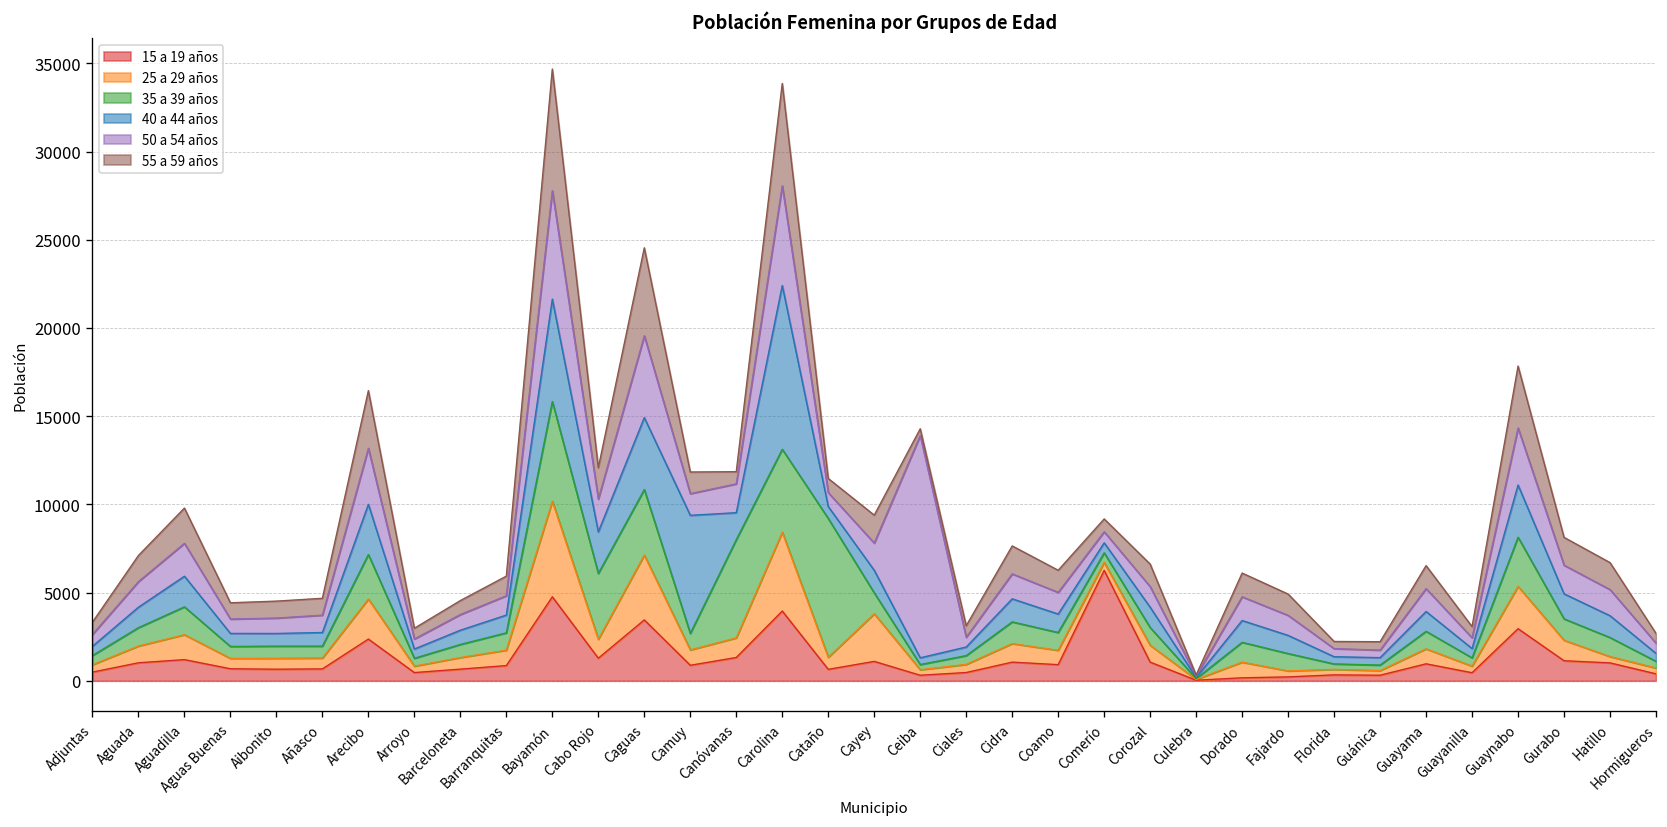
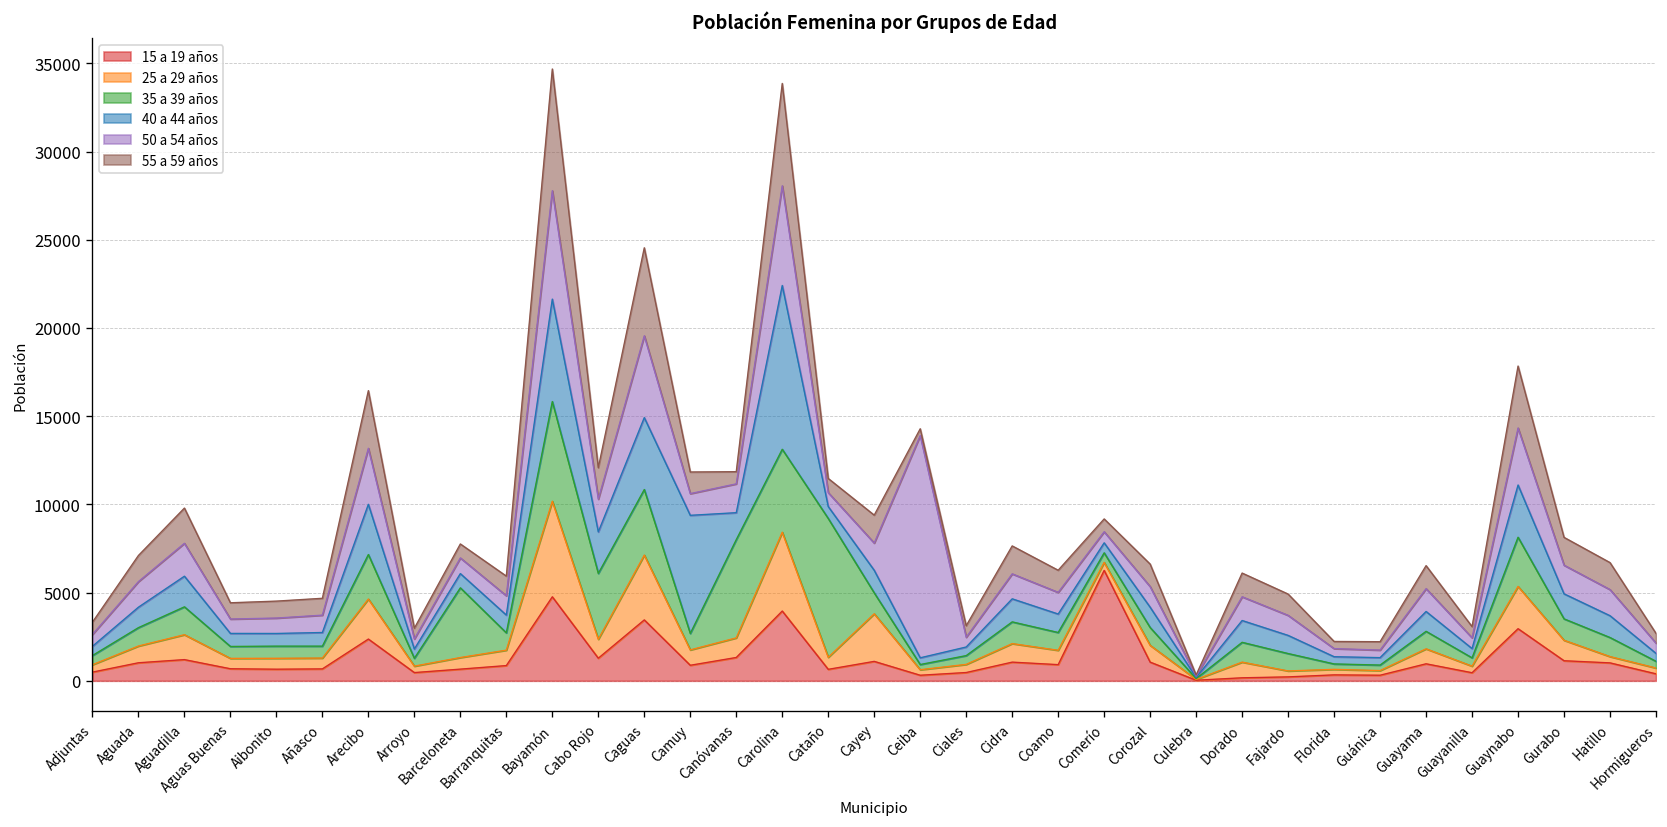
  {
    "35 a 39 años": {
      "Adjuntas": 500,
      "Aguada": 1000,
      "Aguadilla": 1600,
      "Aguas Buenas": 700,
      "Aibonito": 700,
      "Añasco": 700,
      "Arecibo": 2500,
      "Arroyo": 400,
-     "Barceloneta": 700,
+     "Barceloneta": 4000,
      "Barranquitas": 1000,
      "Bayamón": 5700,
      "Cabo Rojo": 3700,
      "Caguas": 3700,
      "Camuy": 900,
      "Canóvanas": 5600,
      "Carolina": 4700,
      "Cataño": 7900,
      "Cayey": 1200,
      "Ceiba": 300,
      "Ciales": 500,
      "Cidra": 1200,
      "Coamo": 1000,
      "Comerío": 500,
      "Corozal": 1000,
      "Dorado": 1100,
      "Fajardo": 1000,
      "Florida": 300,
      "Guánica": 300,
      "Guayama": 1000,
      "Guayanilla": 500,
      "Guaynabo": 2800,
      "Gurabo": 1200,
      "Hatillo": 1100,
      "Hormigueros": 400
    }
  }
